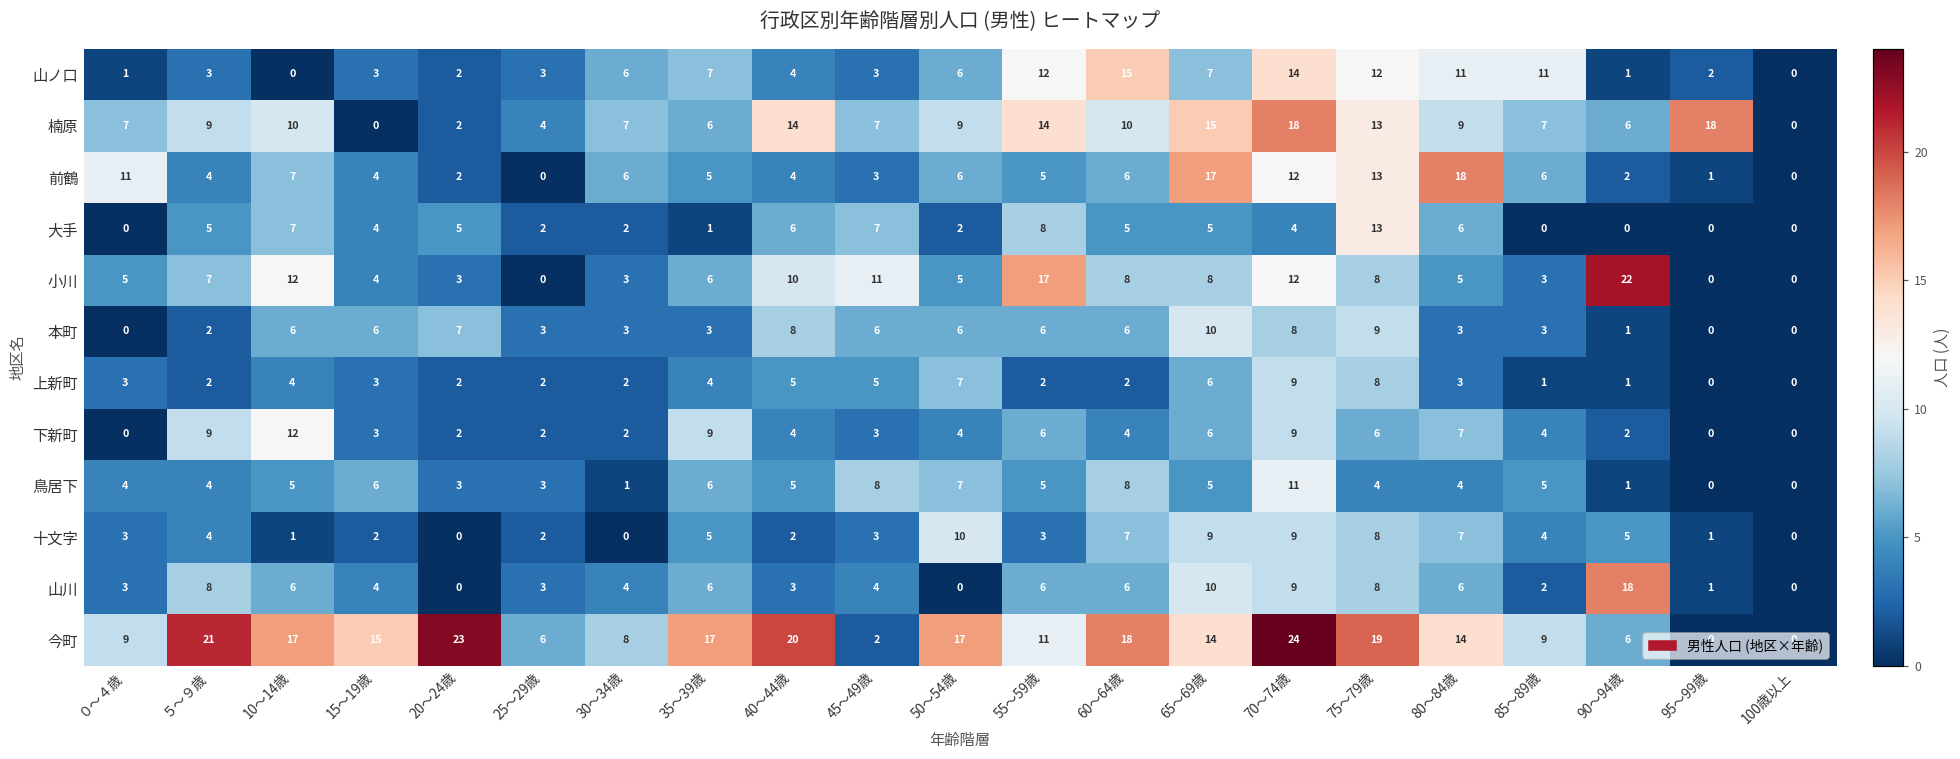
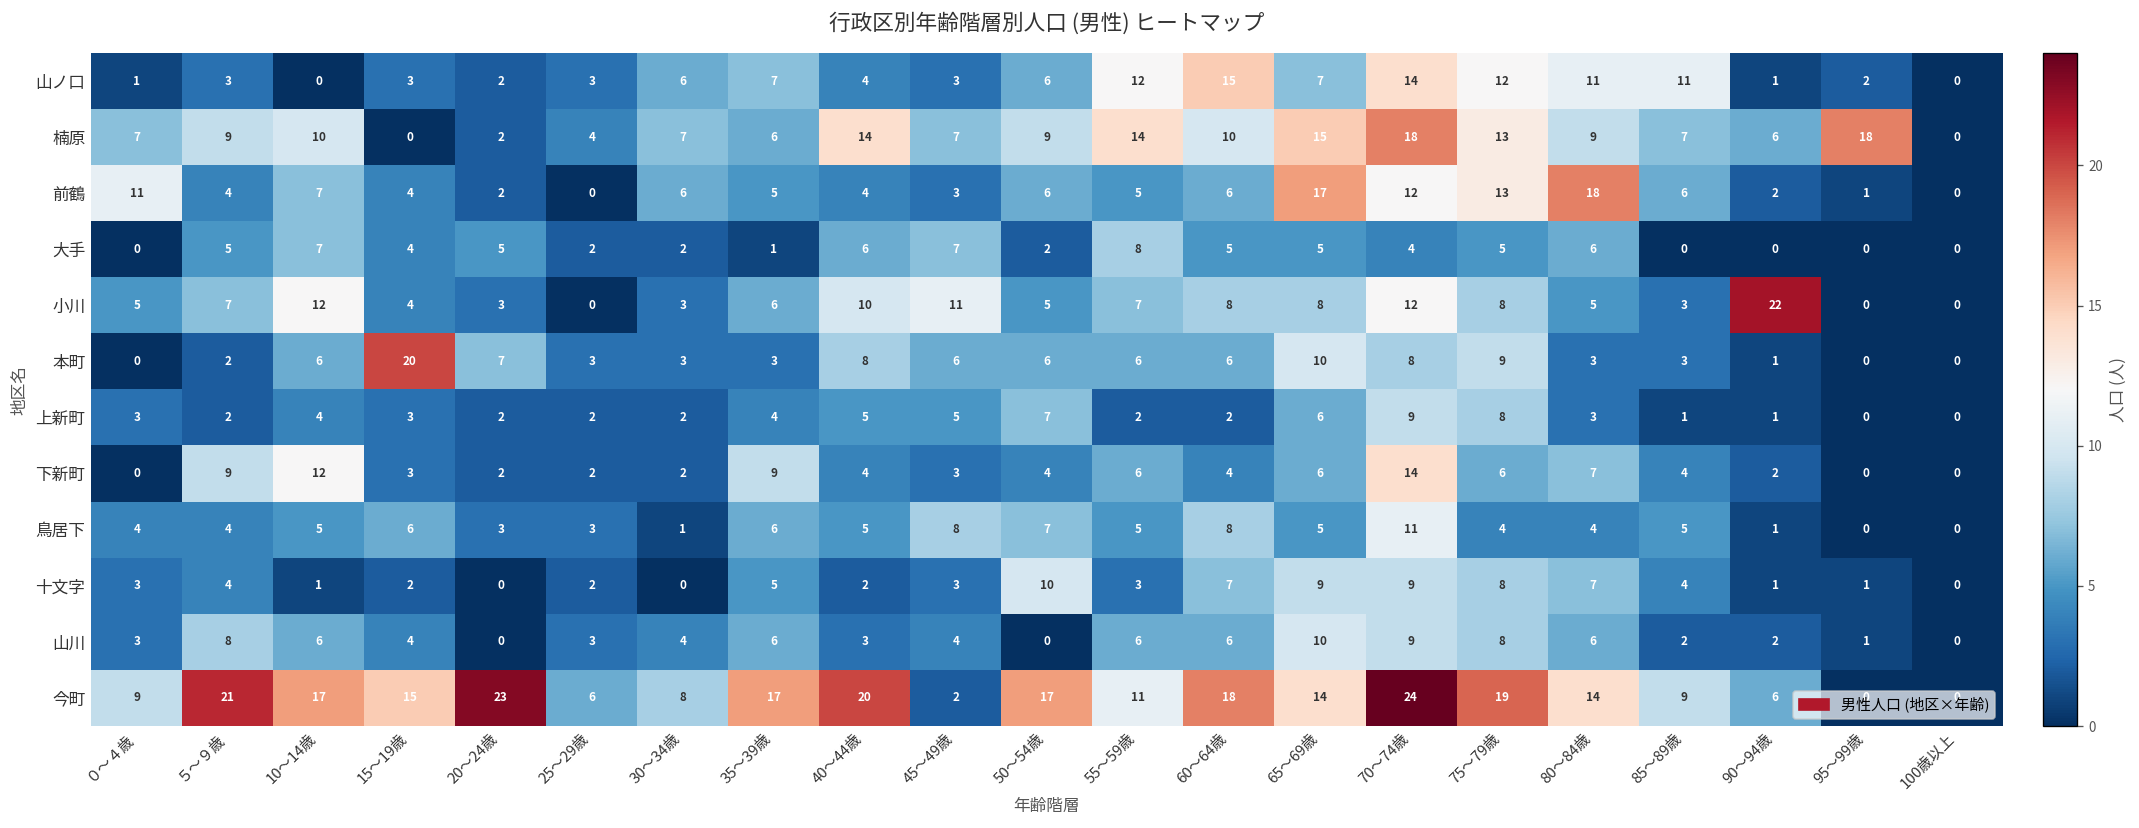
  {
    "大手": {
      "０～４歳": 0,
      "５～９歳": 5,
      "10～14歳": 7,
      "15～19歳": 4,
      "20～24歳": 5,
      "25～29歳": 2,
      "30～34歳": 2,
      "35～39歳": 1,
      "40～44歳": 6,
      "45～49歳": 7,
      "50～54歳": 2,
      "55～59歳": 8,
      "60～64歳": 5,
      "65～69歳": 5,
      "70～74歳": 4,
-     "75～79歳": 13,
+     "75～79歳": 5,
      "80～84歳": 6,
      "85～89歳": 0,
      "90～94歳": 0,
      "95～99歳": 0,
      "100歳以上": 0
    },
    "小川": {
      "０～４歳": 5,
      "５～９歳": 7,
      "10～14歳": 12,
      "15～19歳": 4,
      "20～24歳": 3,
      "25～29歳": 0,
      "30～34歳": 3,
      "35～39歳": 6,
      "40～44歳": 10,
      "45～49歳": 11,
      "50～54歳": 5,
-     "55～59歳": 17,
+     "55～59歳": 7,
      "60～64歳": 8,
      "65～69歳": 8,
      "70～74歳": 12,
      "75～79歳": 8,
      "80～84歳": 5,
      "85～89歳": 3,
      "90～94歳": 22,
      "95～99歳": 0,
      "100歳以上": 0
    },
    "本町": {
      "０～４歳": 0,
      "５～９歳": 2,
      "10～14歳": 6,
-     "15～19歳": 6,
+     "15～19歳": 20,
      "20～24歳": 7,
      "25～29歳": 3,
      "30～34歳": 3,
      "35～39歳": 3,
      "40～44歳": 8,
      "45～49歳": 6,
      "50～54歳": 6,
      "55～59歳": 6,
      "60～64歳": 6,
      "65～69歳": 10,
      "70～74歳": 8,
      "75～79歳": 9,
      "80～84歳": 3,
      "85～89歳": 3,
      "90～94歳": 1,
      "95～99歳": 0,
      "100歳以上": 0
    },
    "下新町": {
      "０～４歳": 0,
      "５～９歳": 9,
      "10～14歳": 12,
      "15～19歳": 3,
      "20～24歳": 2,
      "25～29歳": 2,
      "30～34歳": 2,
      "35～39歳": 9,
      "40～44歳": 4,
      "45～49歳": 3,
      "50～54歳": 4,
      "55～59歳": 6,
      "60～64歳": 4,
      "65～69歳": 6,
-     "70～74歳": 9,
+     "70～74歳": 14,
      "75～79歳": 6,
      "80～84歳": 7,
      "85～89歳": 4,
      "90～94歳": 2,
      "95～99歳": 0,
      "100歳以上": 0
    },
    "十文字": {
      "０～４歳": 3,
      "５～９歳": 4,
      "10～14歳": 1,
      "15～19歳": 2,
      "20～24歳": 0,
      "25～29歳": 2,
      "30～34歳": 0,
      "35～39歳": 5,
      "40～44歳": 2,
      "45～49歳": 3,
      "50～54歳": 10,
      "55～59歳": 3,
      "60～64歳": 7,
      "65～69歳": 9,
      "70～74歳": 9,
      "75～79歳": 8,
      "80～84歳": 7,
      "85～89歳": 4,
-     "90～94歳": 5,
+     "90～94歳": 1,
      "95～99歳": 1,
      "100歳以上": 0
    },
    "山川": {
      "０～４歳": 3,
      "５～９歳": 8,
      "10～14歳": 6,
      "15～19歳": 4,
      "20～24歳": 0,
      "25～29歳": 3,
      "30～34歳": 4,
      "35～39歳": 6,
      "40～44歳": 3,
      "45～49歳": 4,
      "50～54歳": 0,
      "55～59歳": 6,
      "60～64歳": 6,
      "65～69歳": 10,
      "70～74歳": 9,
      "75～79歳": 8,
      "80～84歳": 6,
      "85～89歳": 2,
-     "90～94歳": 18,
+     "90～94歳": 2,
      "95～99歳": 1,
      "100歳以上": 0
    }
  }
